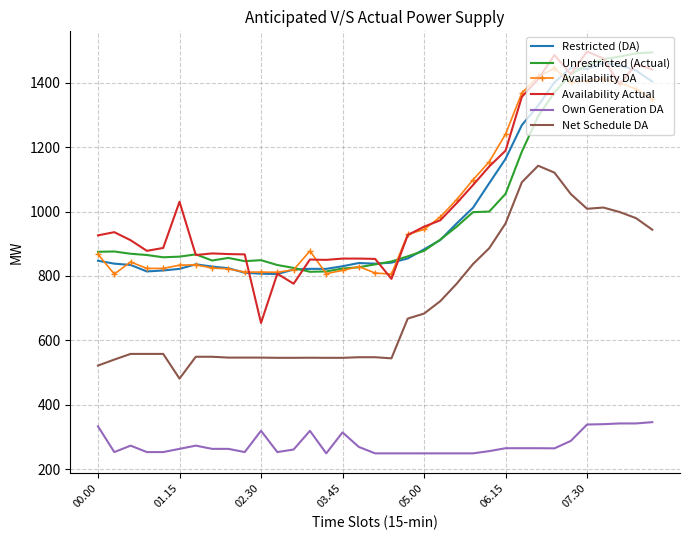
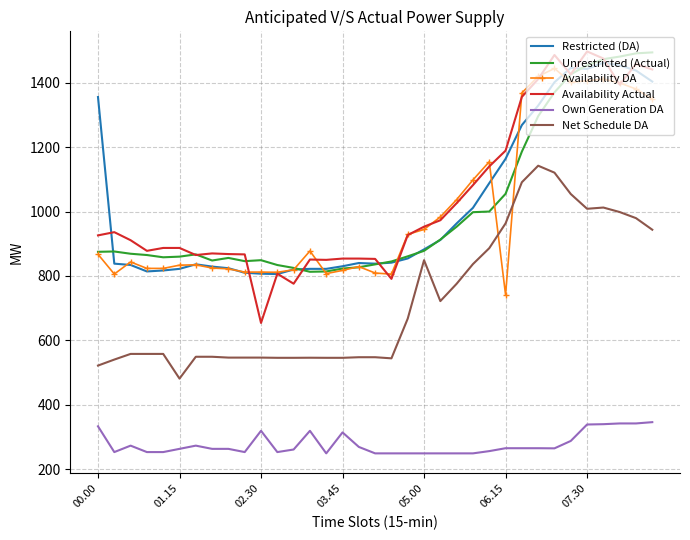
  {
    "Restricted (DA)": {
-     "00.00": 850,
+     "00.00": 1360,
      "01.15": 820,
      "06.15": 1160
    },
    "Unrestricted (Actual)": {
      "01.15": 860,
      "02.30": 850,
      "06.15": 1060
    },
    "Availability DA": {
      "01.15": 830,
      "05.00": 940,
-     "06.15": 1240
+     "06.15": 740
    },
    "Availability Actual": {
      "00.00": 930,
-     "01.15": 1030,
+     "01.15": 890,
      "02.30": 650,
      "03.45": 850,
      "05.00": 950,
      "06.15": 1190
    },
    "Own Generation DA": {
      "00.00": 330,
      "01.15": 260,
      "02.30": 320,
      "03.45": 310,
      "05.00": 250,
      "06.15": 270,
      "07.30": 340
    },
    "Net Schedule DA": {
      "00.00": 520,
      "01.15": 480,
      "02.30": 550,
      "03.45": 550,
-     "05.00": 680,
+     "05.00": 850,
      "06.15": 960,
      "07.30": 1010
    }
  }
